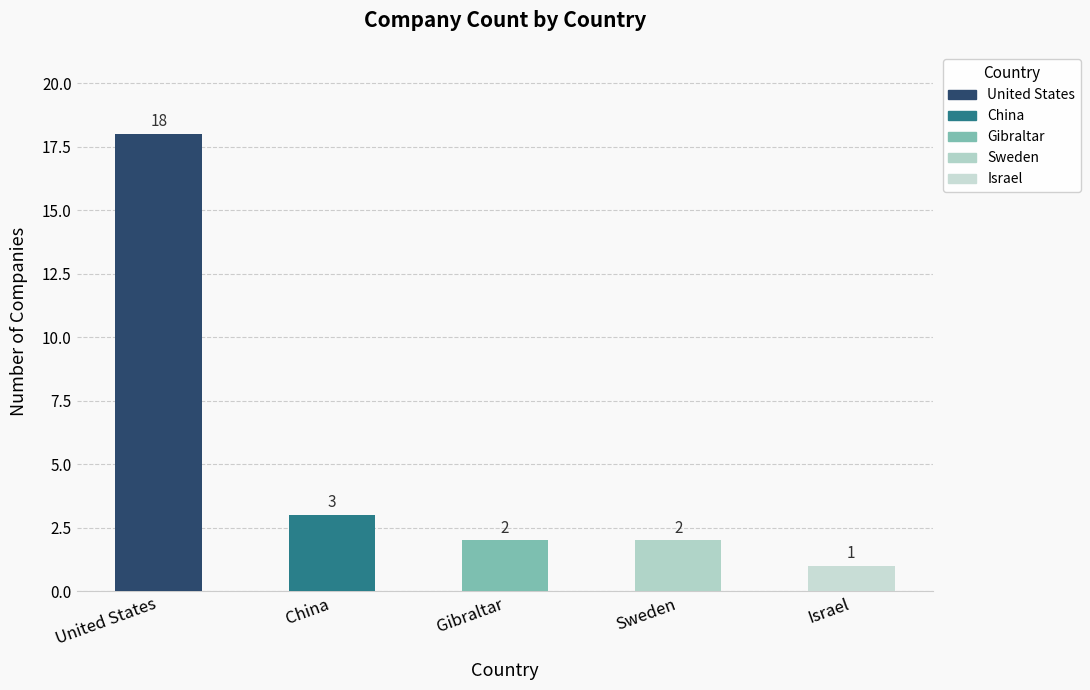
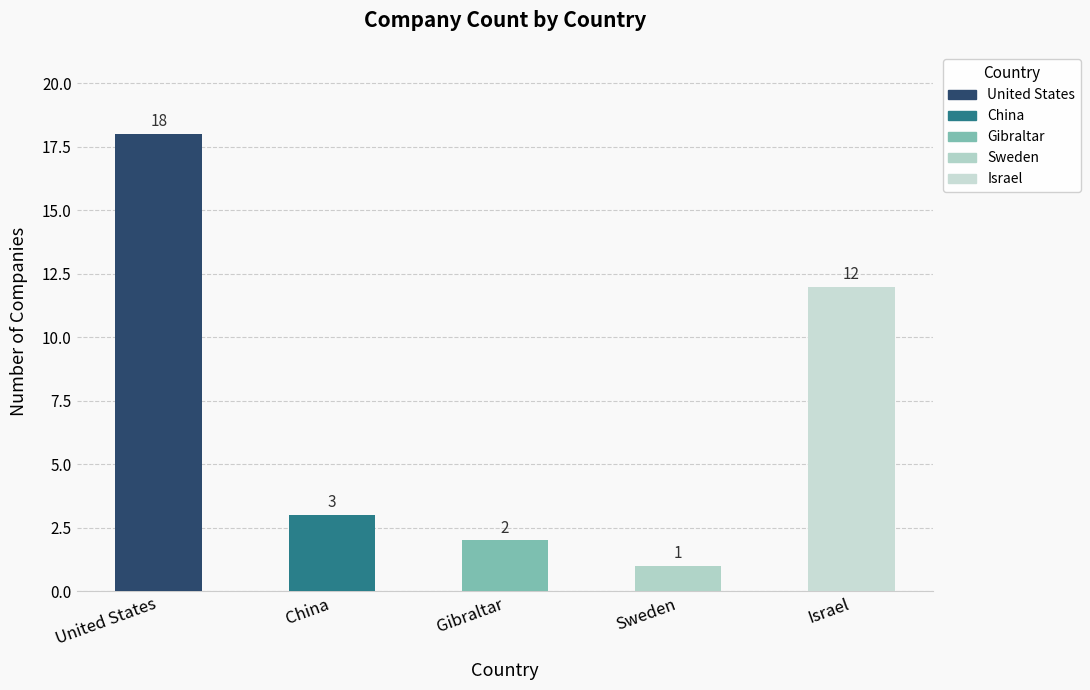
  {
    "United States": 18,
    "China": 3,
    "Gibraltar": 2,
-   "Sweden": 2,
-   "Israel": 1
+   "Sweden": 1,
+   "Israel": 12
  }
